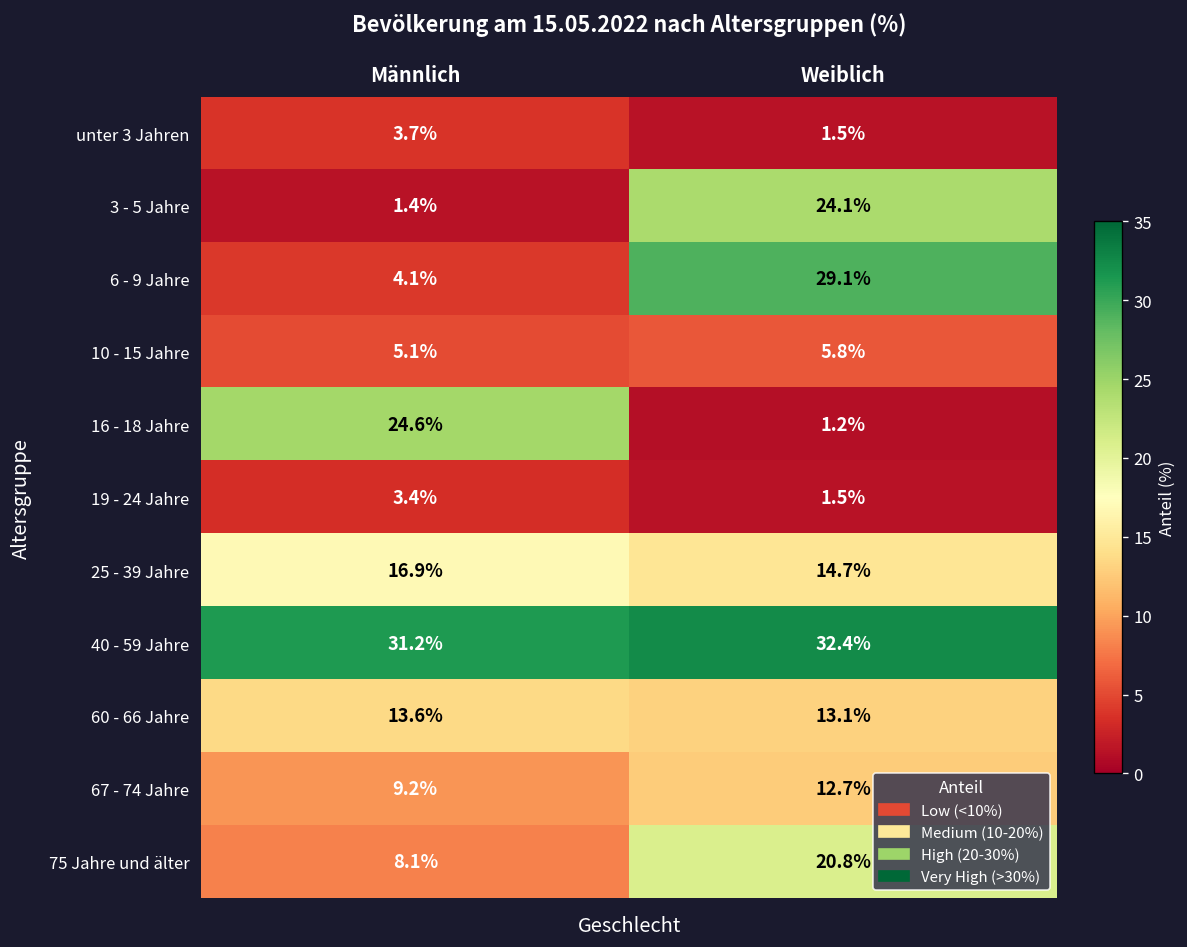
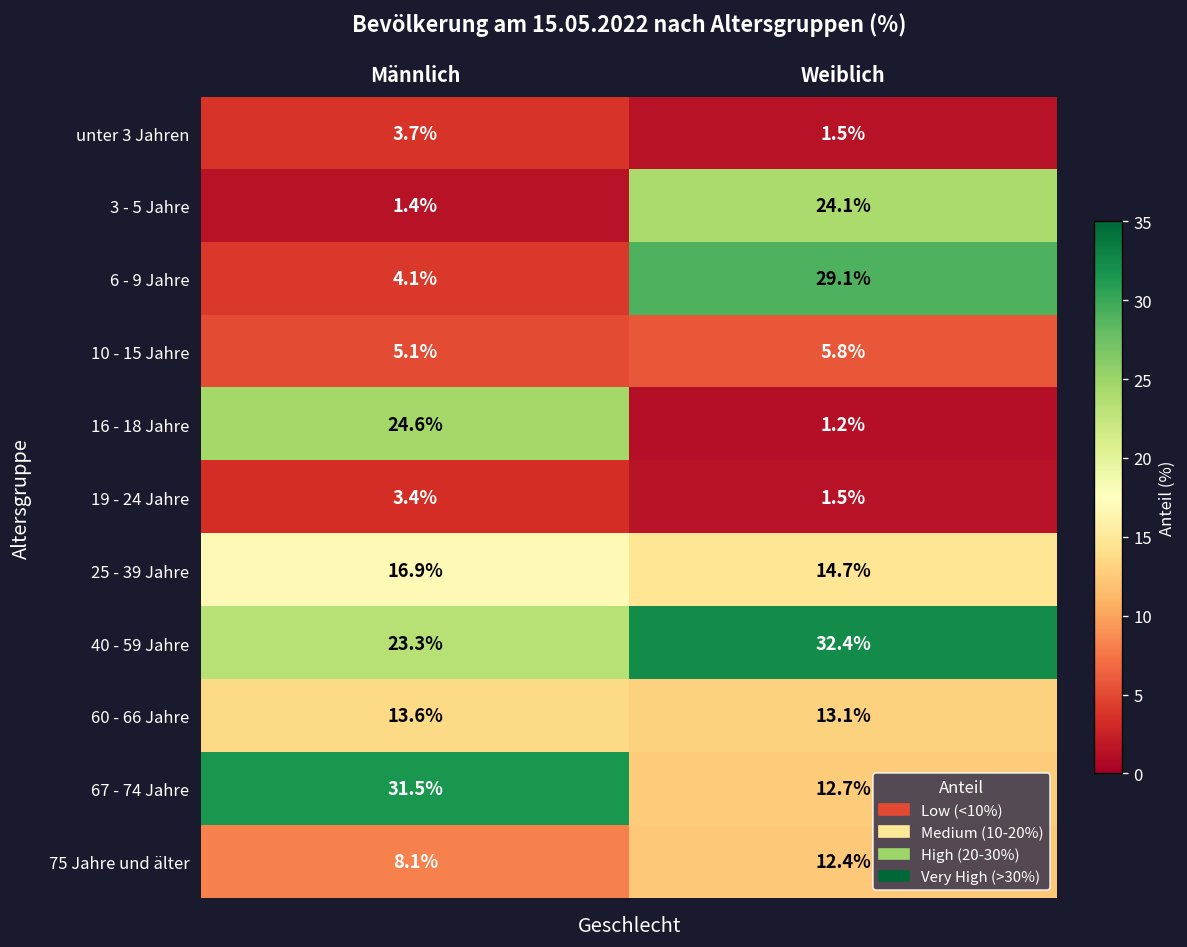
  {
    "40 - 59 Jahre": {
-     "Männlich": "31.2%"
+     "Männlich": "23.3%"
    },
    "67 - 74 Jahre": {
-     "Männlich": "9.2%"
+     "Männlich": "31.5%"
    },
    "75 Jahre und älter": {
-     "Weiblich": "20.8%"
+     "Weiblich": "12.4%"
    }
  }
